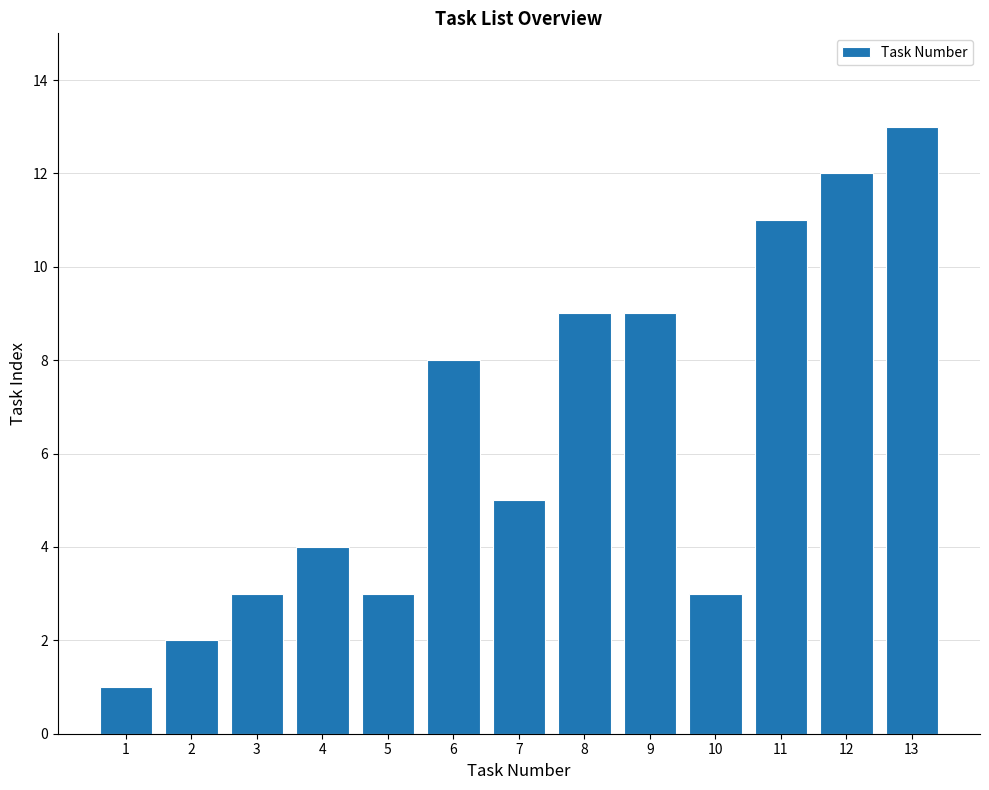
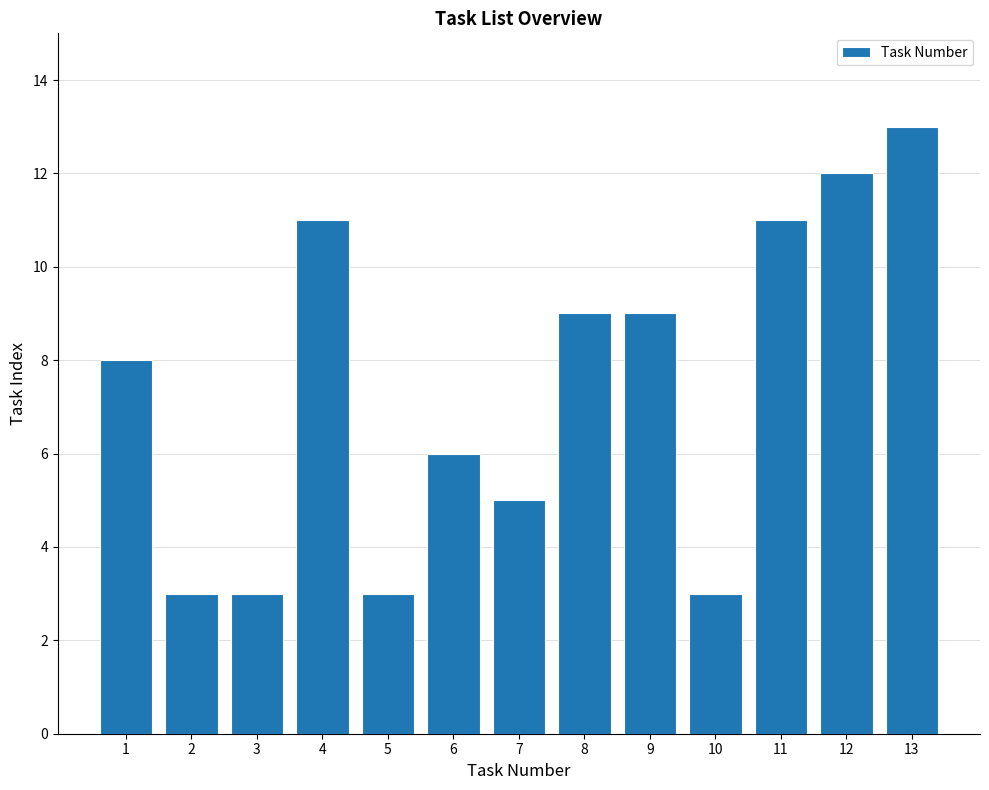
  {
-   "1": 1,
-   "2": 2,
+   "1": 8,
+   "2": 3,
    "3": 3,
-   "4": 4,
+   "4": 11,
    "5": 3,
-   "6": 8,
+   "6": 6,
    "7": 5,
    "8": 9,
    "9": 9,
    "10": 3,
    "11": 11,
    "12": 12,
    "13": 13
  }
